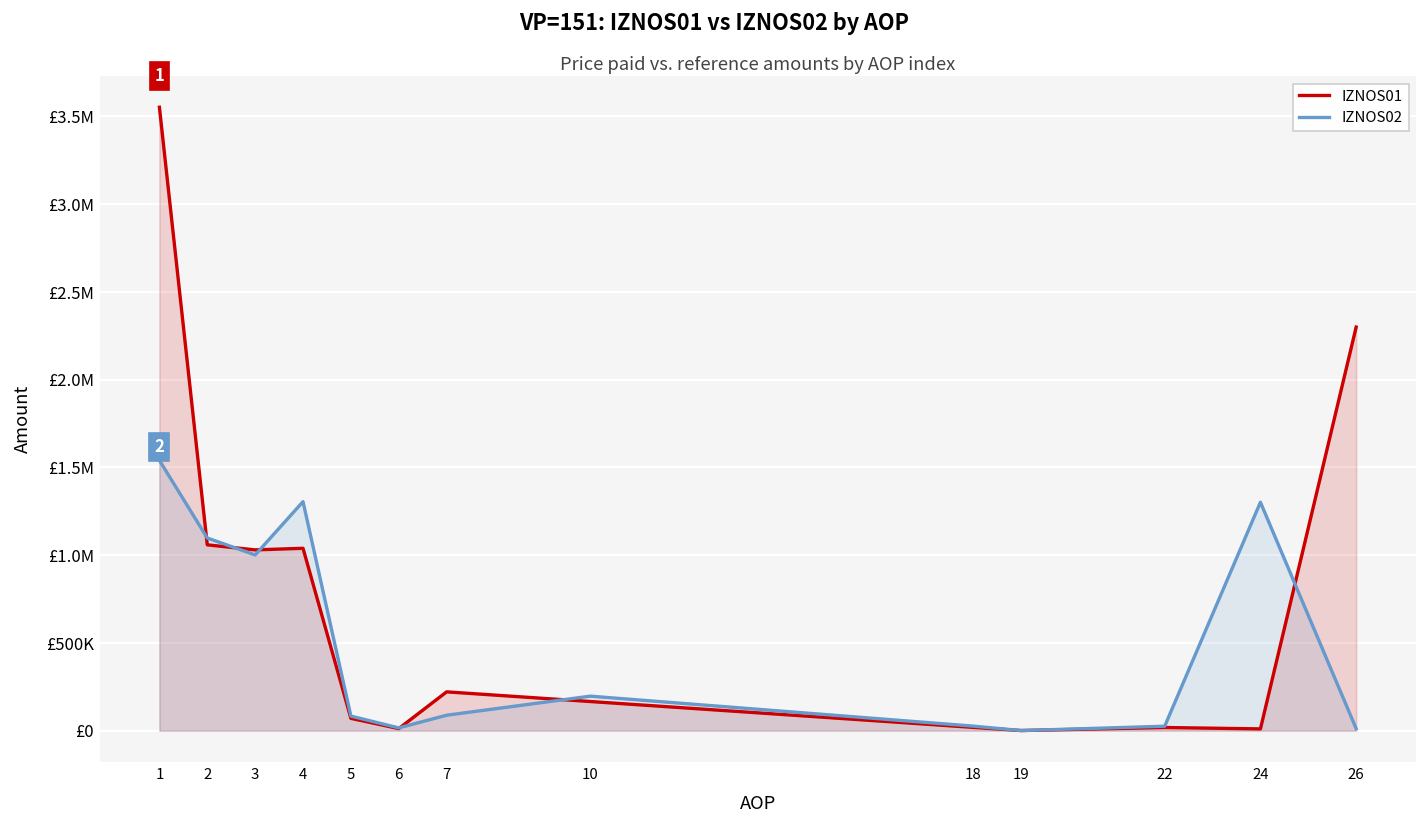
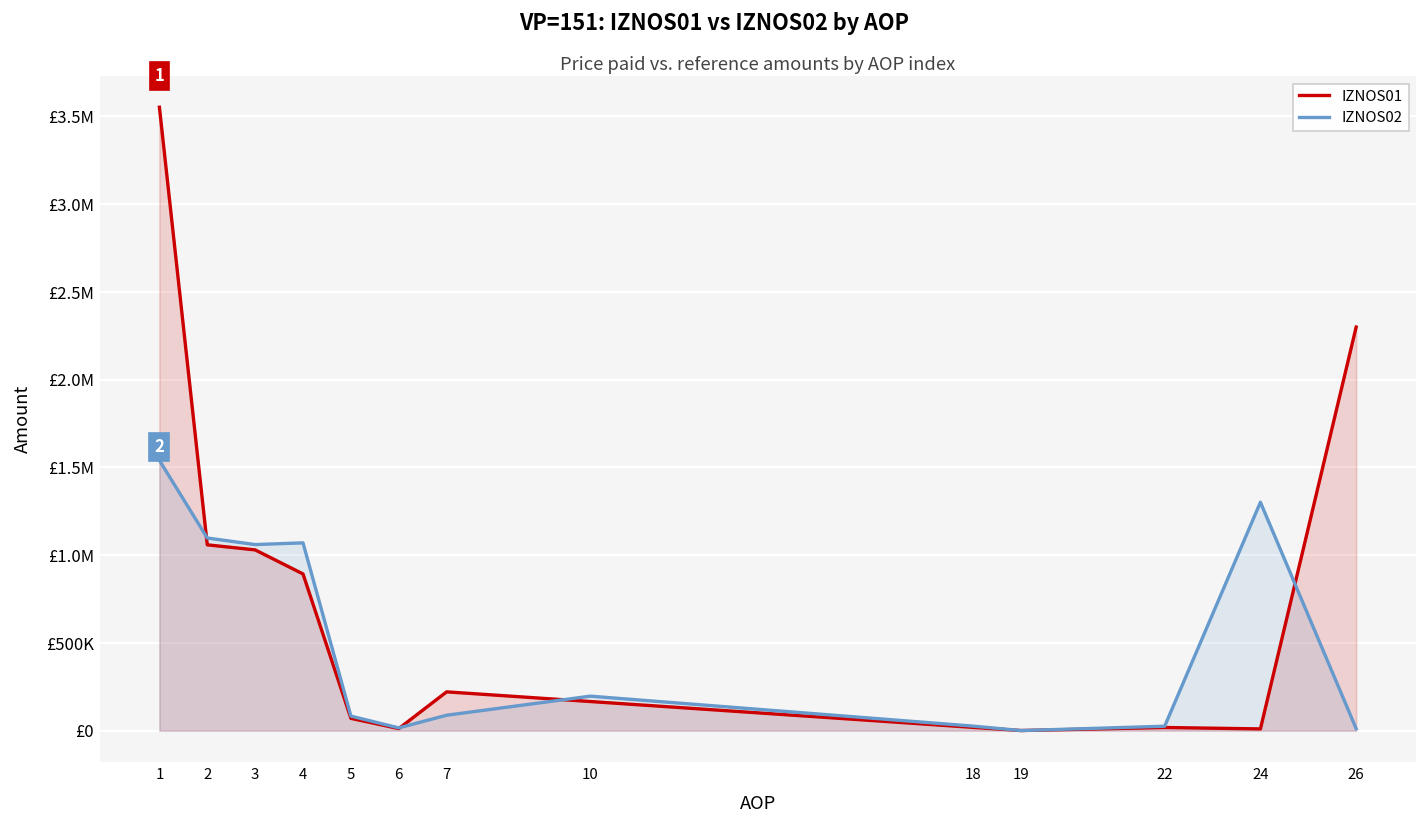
  {
    "IZNOS01": {
      "2": "£1060000",
      "3": "£1030000",
-     "4": "£1040000",
+     "4": "£890000",
      "7": "£220000",
      "10": "£170000",
      "24": "£10000",
      "26": "£2300000"
    },
    "IZNOS02": {
      "2": "£1100000",
-     "3": "£1000000",
-     "4": "£1300000",
+     "3": "£1060000",
+     "4": "£1070000",
      "7": "£90000",
      "10": "£200000",
      "24": "£1300000",
      "26": "£10000"
    }
  }
